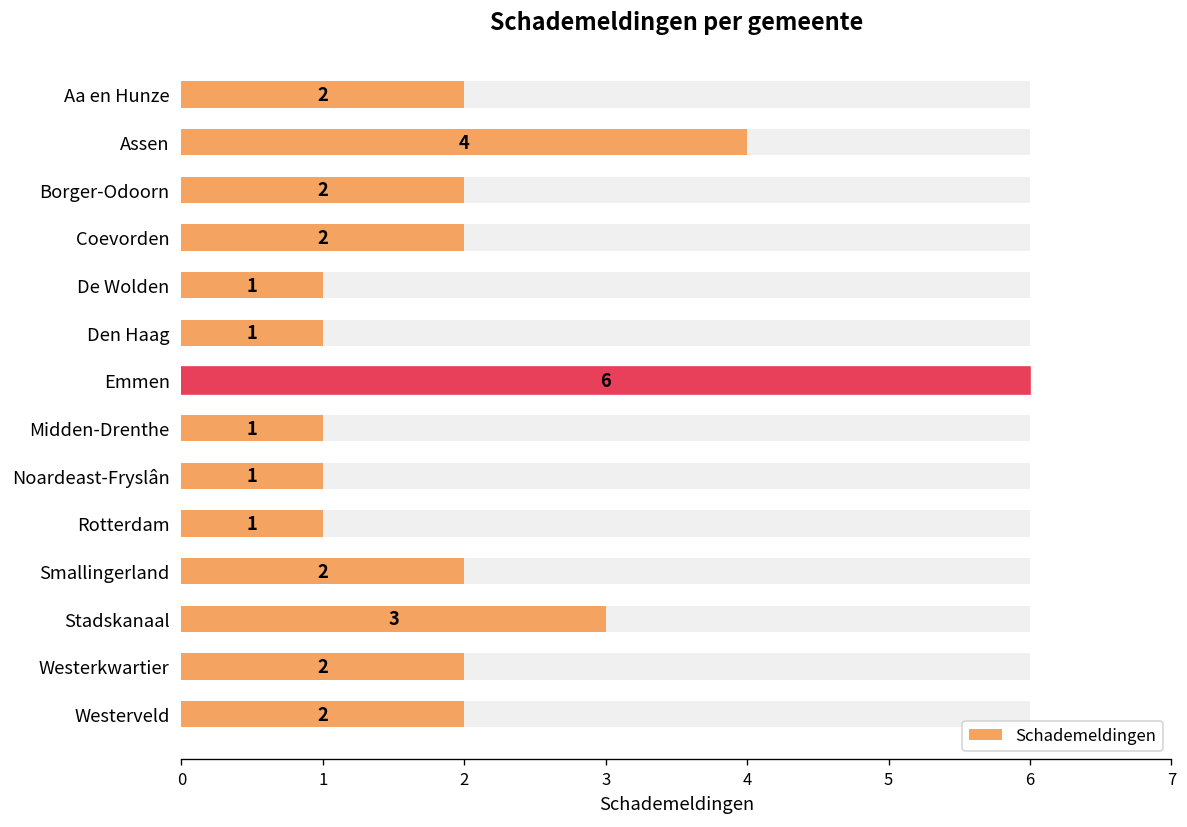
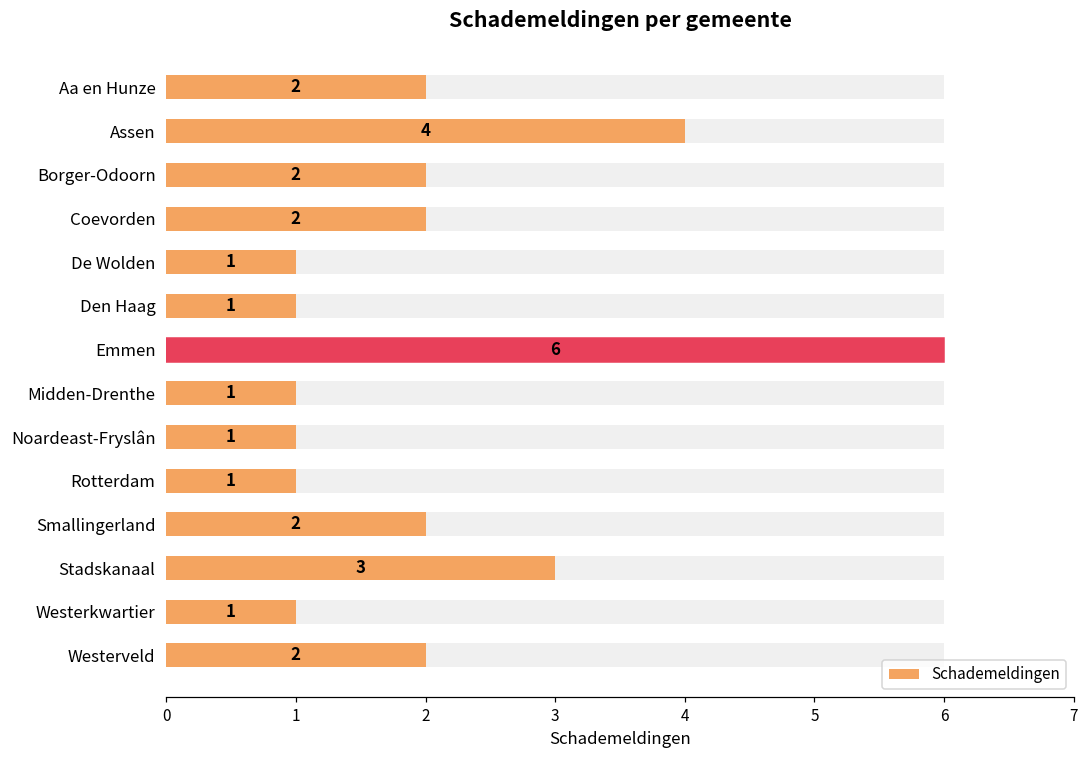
  {
    "Schademeldingen": {
      "Emmen": 6,
-     "Westerkwartier": 2
+     "Westerkwartier": 1
    }
  }
